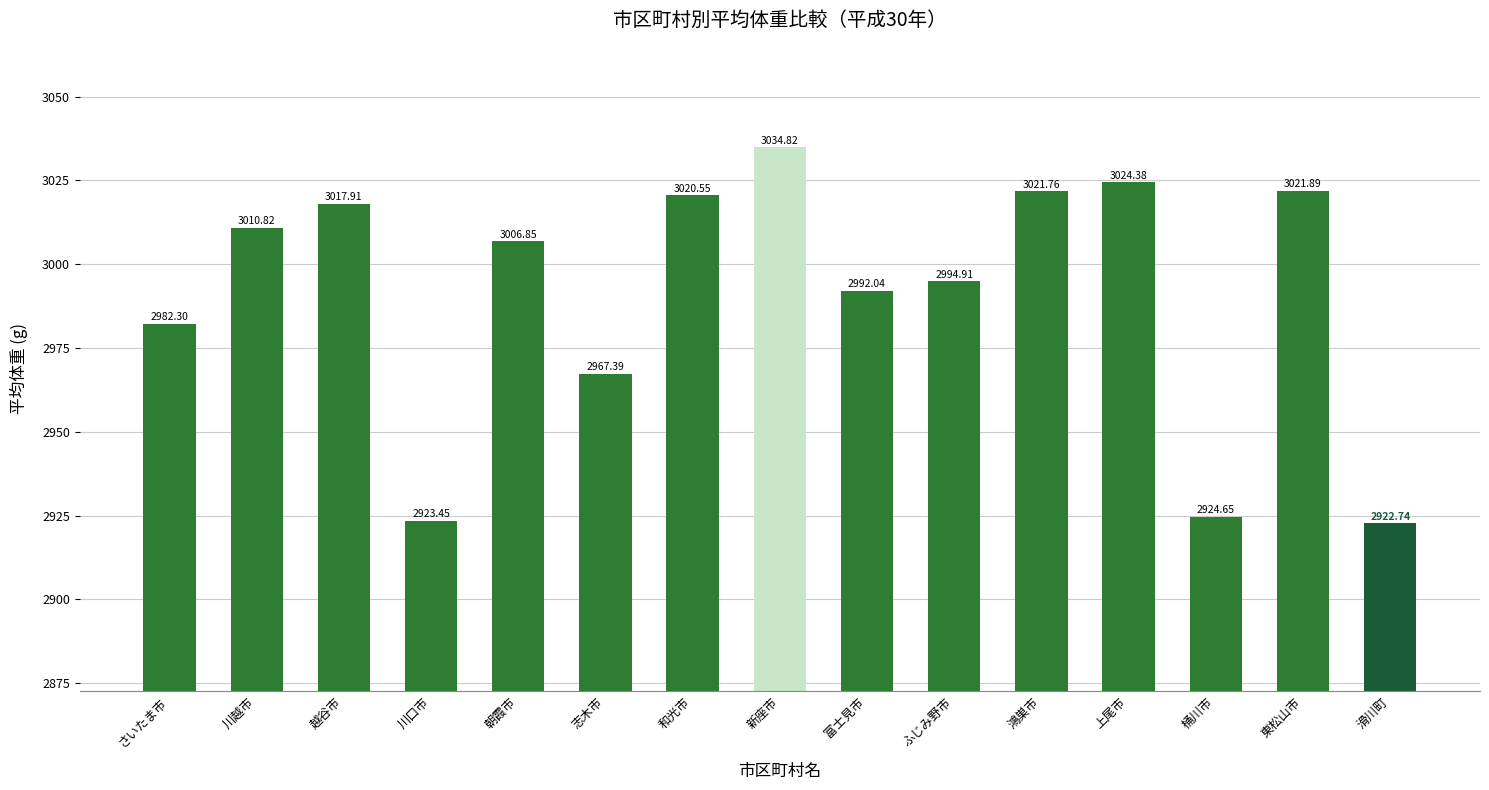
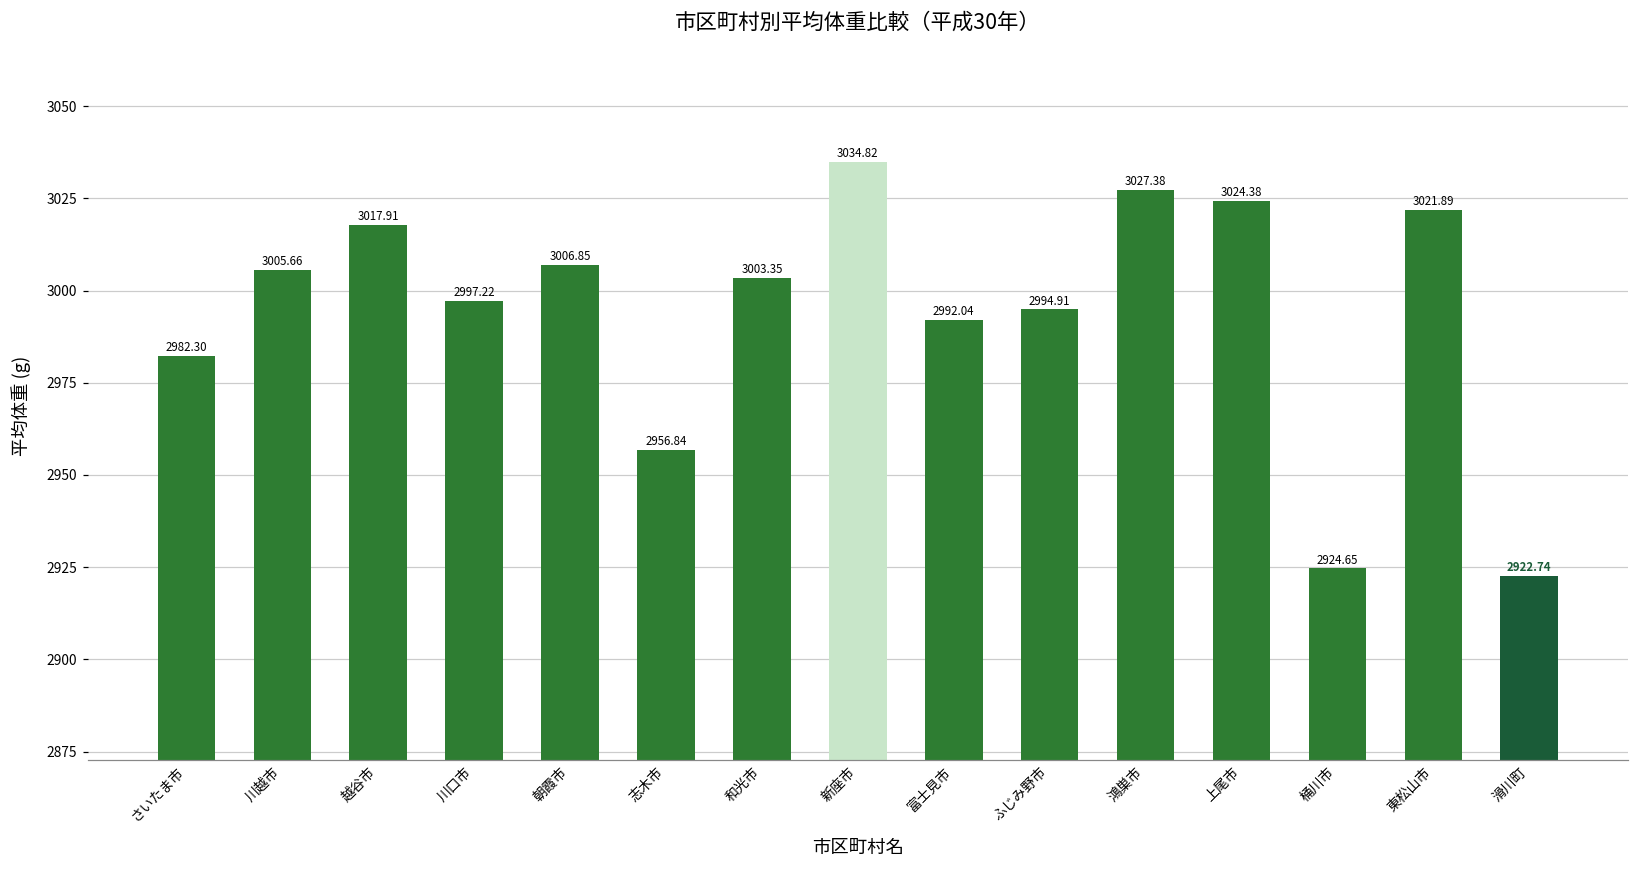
  {
    "さいたま市": 2982.30,
-   "川越市": 3010.82,
+   "川越市": 3005.66,
    "越谷市": 3017.91,
-   "川口市": 2923.45,
+   "川口市": 2997.22,
    "朝霞市": 3006.85,
-   "志木市": 2967.39,
-   "和光市": 3020.55,
+   "志木市": 2956.84,
+   "和光市": 3003.35,
    "新座市": 3034.82,
    "富士見市": 2992.04,
    "ふじみ野市": 2994.91,
-   "鴻巣市": 3021.76,
+   "鴻巣市": 3027.38,
    "上尾市": 3024.38,
    "桶川市": 2924.65,
    "東松山市": 3021.89,
    "滑川町": 2922.74
  }
